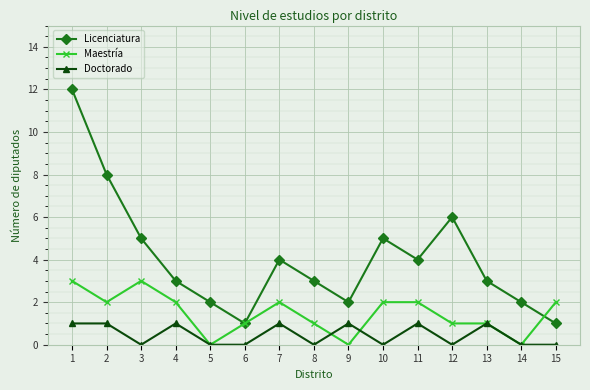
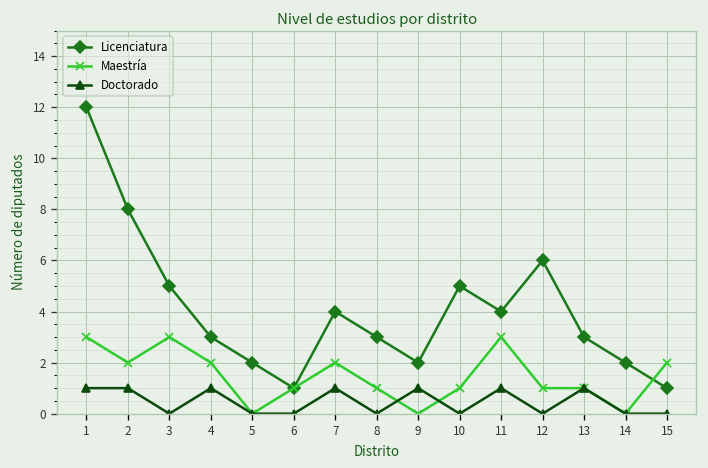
  {
    "Maestría": {
      "1": 3,
      "2": 2,
      "3": 3,
      "4": 2,
      "7": 2,
      "8": 1,
      "9": 0,
-     "10": 2,
-     "11": 2,
+     "10": 1,
+     "11": 3,
      "12": 1,
      "15": 2
    }
  }
